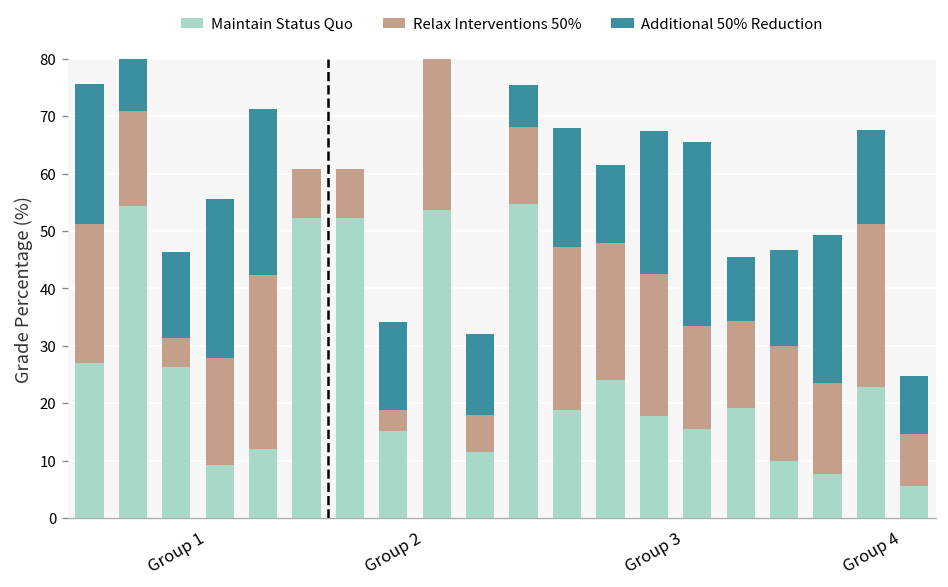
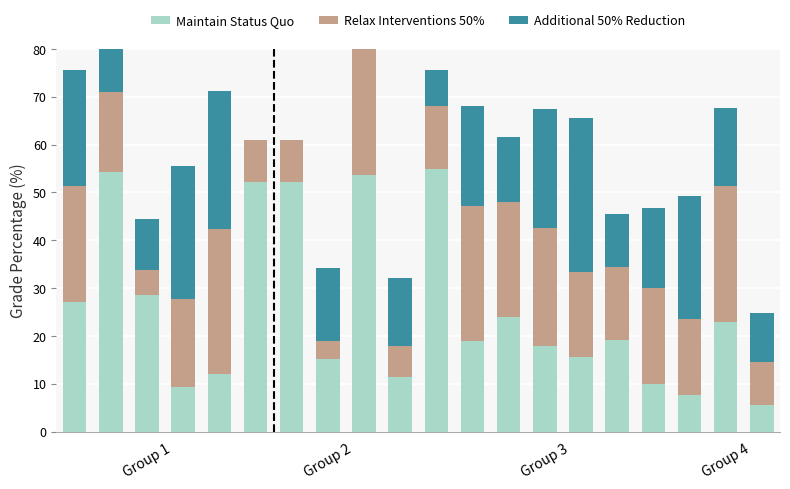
  {
    "Maintain Status Quo": {
-     "Group 1": 26,
+     "Group 1": 29,
      "Group 2": 15,
      "Group 3": 18,
      "Group 4": 23
    },
    "Relax Interventions 50%": {
      "Group 1": 5,
      "Group 2": 4,
      "Group 3": 25,
      "Group 4": 28
    },
    "Additional 50% Reduction": {
-     "Group 1": 15,
+     "Group 1": 11,
      "Group 2": 15,
      "Group 3": 25,
      "Group 4": 16
    }
  }
